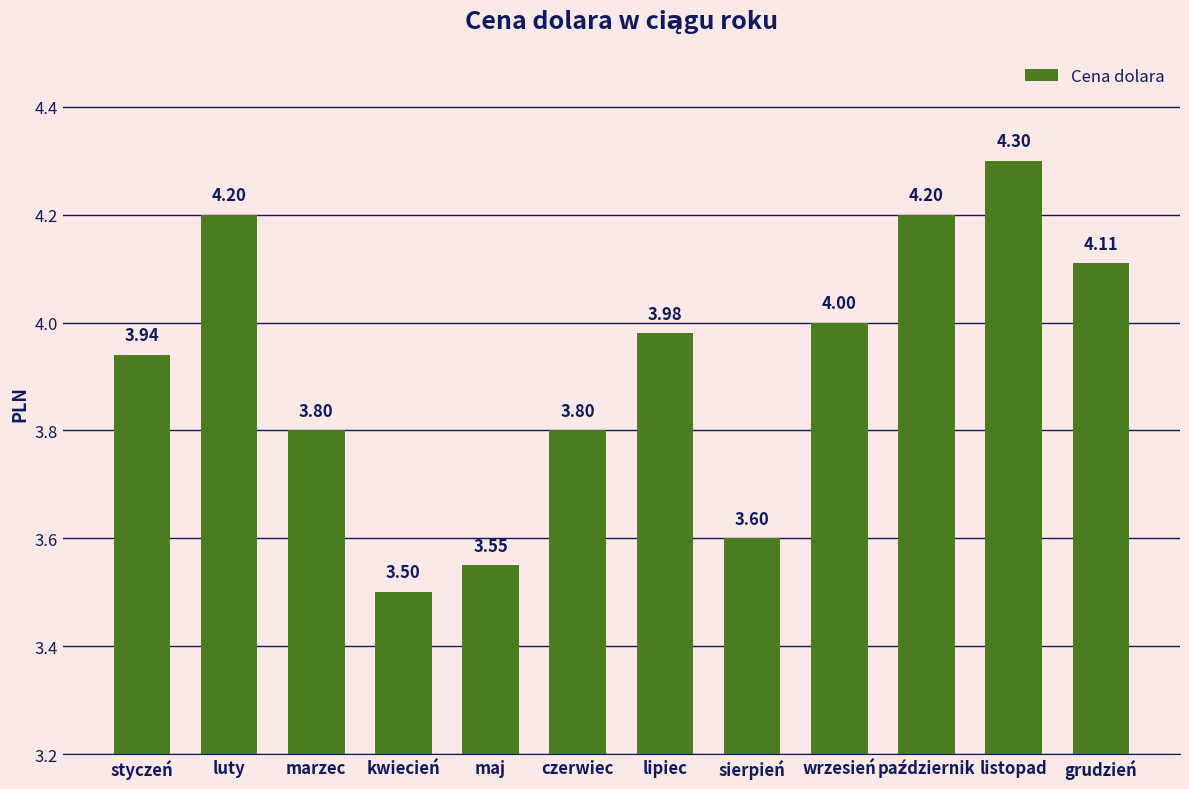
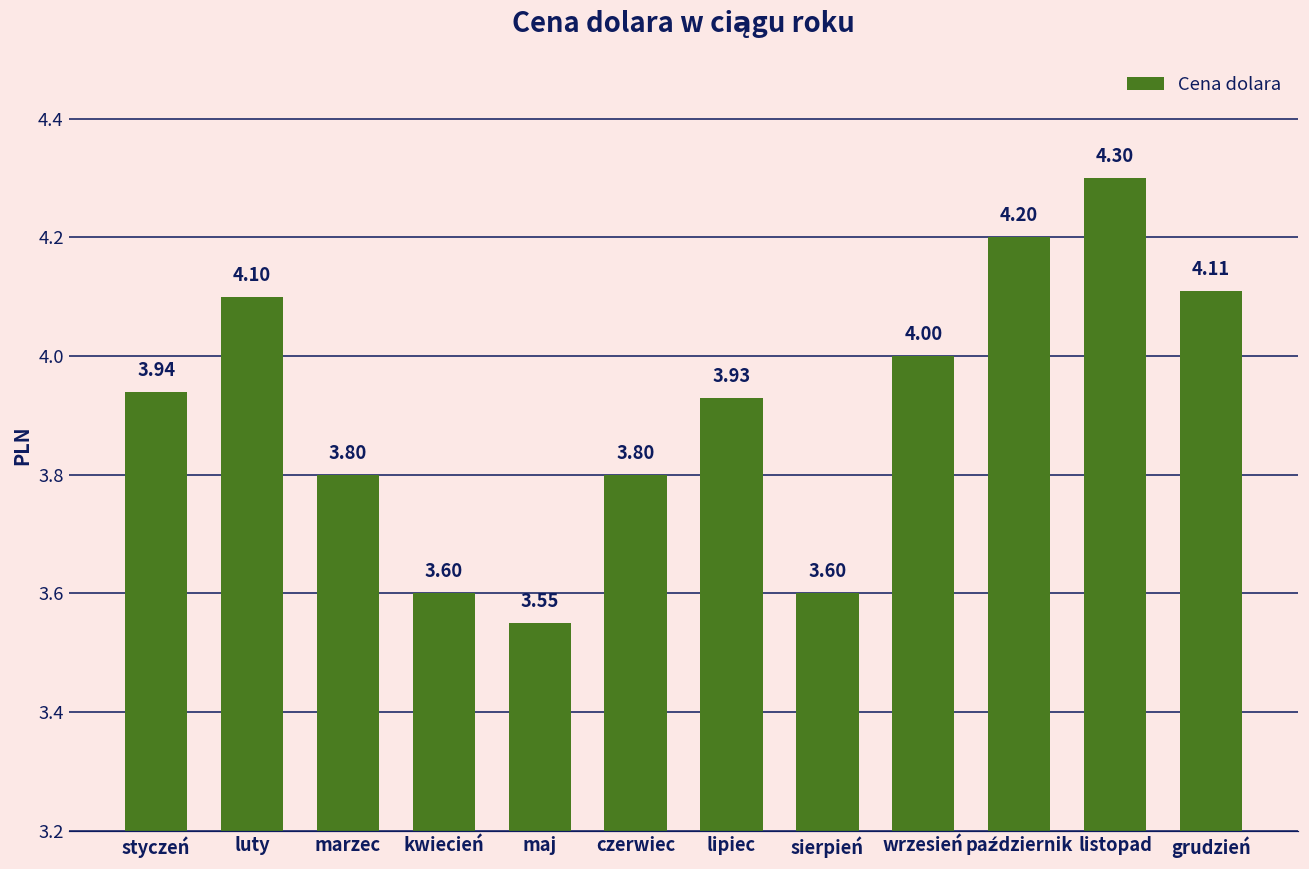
  {
    "styczeń": 3.94,
-   "luty": 4.20,
+   "luty": 4.10,
    "marzec": 3.80,
-   "kwiecień": 3.50,
+   "kwiecień": 3.60,
    "maj": 3.55,
    "czerwiec": 3.80,
-   "lipiec": 3.98,
+   "lipiec": 3.93,
    "sierpień": 3.60,
    "wrzesień": 4.00,
    "październik": 4.20,
    "listopad": 4.30,
    "grudzień": 4.11
  }
